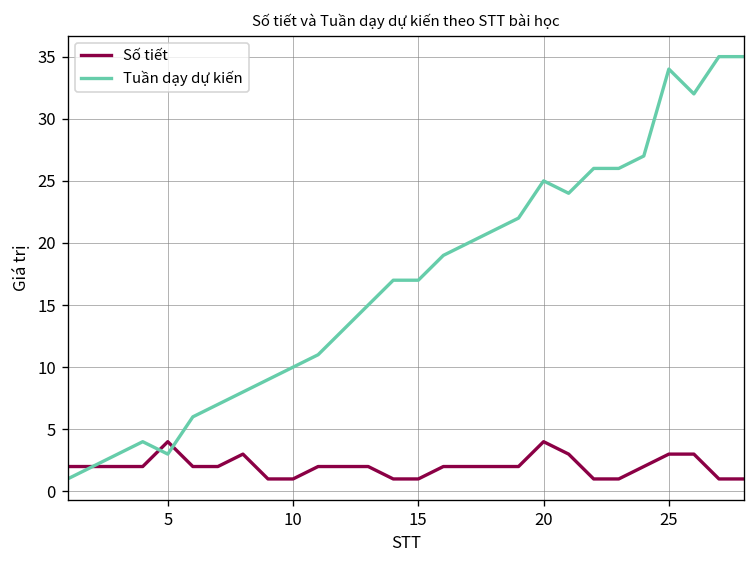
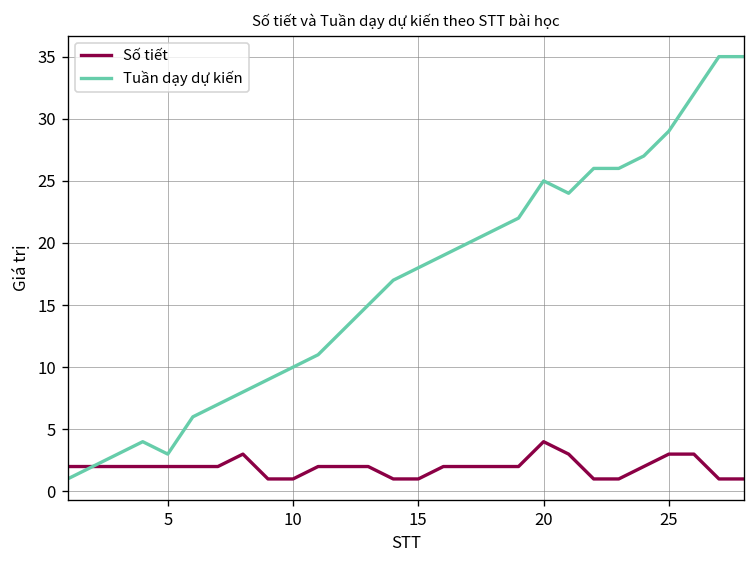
  {
    "Số tiết": {
-     "5": 4,
+     "5": 2,
      "10": 1,
      "15": 1,
      "20": 4,
      "25": 3
    },
    "Tuần dạy dự kiến": {
      "5": 3,
      "10": 10,
-     "15": 17,
+     "15": 18,
      "20": 25,
-     "25": 34
+     "25": 29
    }
  }
